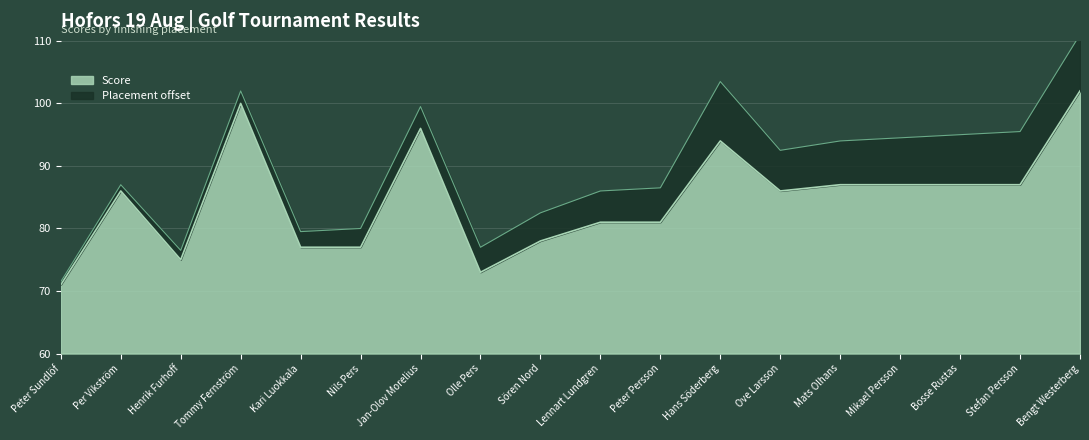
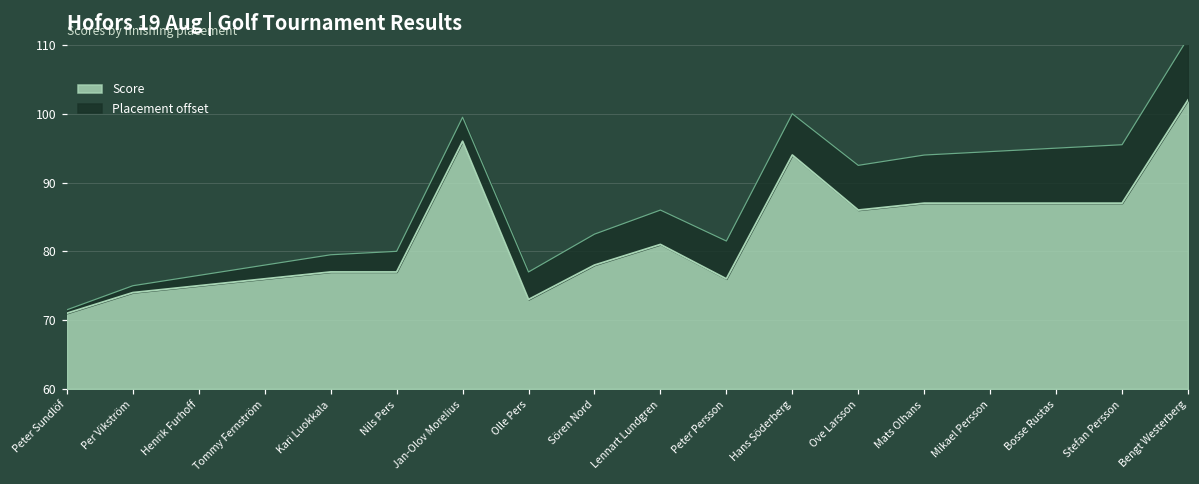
  {
    "Score": {
      "Peter Sundlöf": 71,
-     "Per Vikström": 86,
+     "Per Vikström": 74,
      "Henrik Furhoff": 75,
-     "Tommy Fernström": 100,
+     "Tommy Fernström": 76,
      "Kari Luokkala": 77,
      "Nils Pers": 77,
      "Jan-Olov Morelius": 96,
      "Olle Pers": 73,
      "Sören Nord": 78,
      "Lennart Lundgren": 81,
-     "Peter Persson": 81,
+     "Peter Persson": 76,
      "Hans Söderberg": 94,
      "Ove Larsson": 86,
      "Mats Olhans": 87,
      "Mikael Persson": 87,
      "Bosse Rustas": 87,
      "Stefan Persson": 87,
      "Bengt Westerberg": 102
    },
    "Placement offset": {
      "Per Vikström": 1,
      "Tommy Fernström": 2,
      "Peter Persson": 6,
-     "Hans Söderberg": 10
+     "Hans Söderberg": 6
    }
  }
